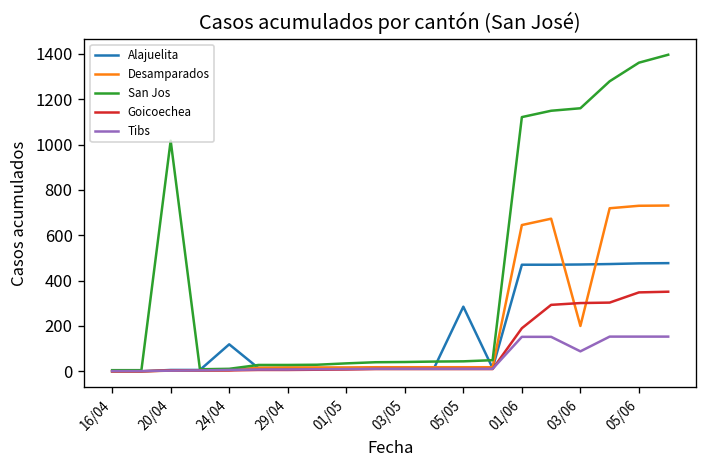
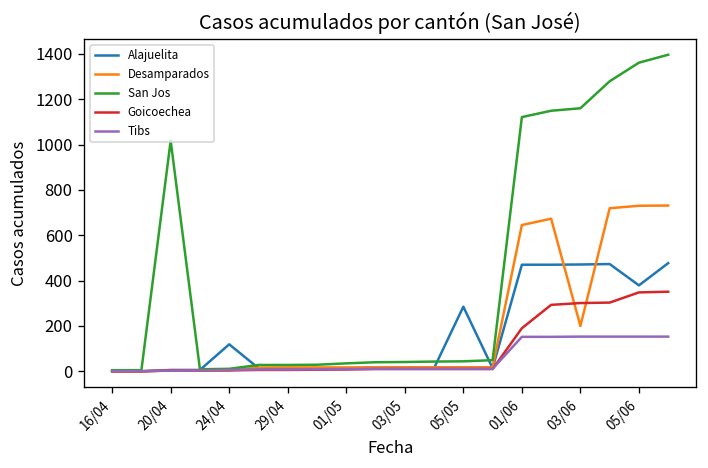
  {
    "Alajuelita": {
      "24/04": 120,
      "05/05": 290,
      "01/06": 470,
      "03/06": 470,
-     "05/06": 480
+     "05/06": 380
    },
    "Desamparados": {
      "01/06": 650,
      "03/06": 200,
      "05/06": 730
    },
    "San Jos": {
      "20/04": 1020,
      "01/05": 40,
      "03/05": 40,
      "05/05": 40,
      "01/06": 1120,
      "03/06": 1160,
      "05/06": 1360
    },
    "Goicoechea": {
      "01/06": 190,
      "03/06": 300,
      "05/06": 350
    },
    "Tibs": {
      "01/06": 150,
-     "03/06": 90,
+     "03/06": 150,
      "05/06": 150
    }
  }
